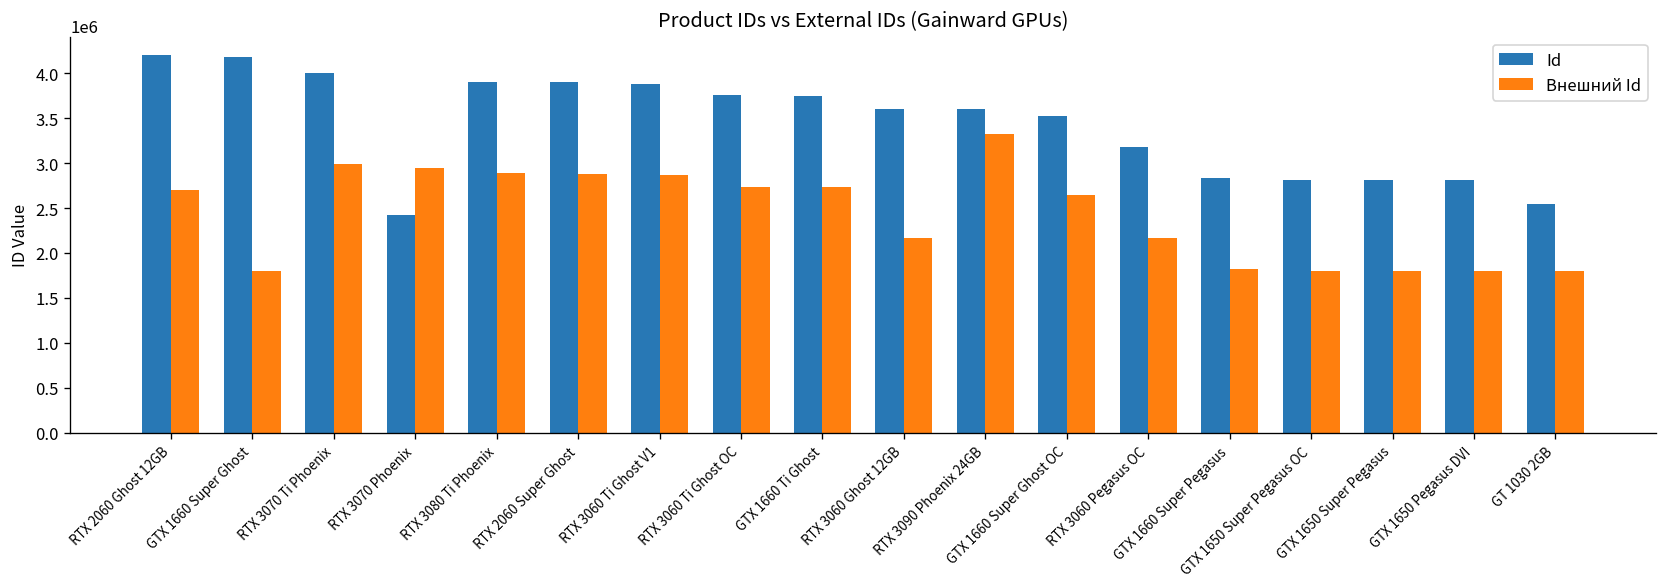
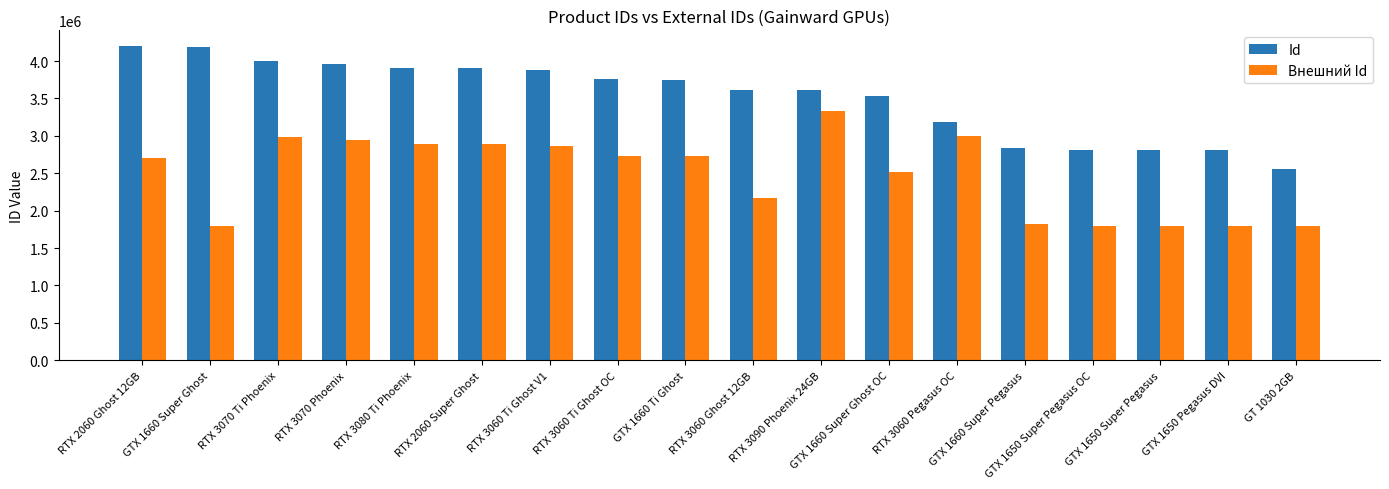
  {
    "Id": {
      "RTX 2060 Ghost 12GB": 4200000,
      "GTX 1660 Super Ghost": 4200000,
      "RTX 3070 Ti Phoenix": 4000000,
-     "RTX 3070 Phoenix": 2400000,
+     "RTX 3070 Phoenix": 4000000,
      "RTX 3080 Ti Phoenix": 3900000,
      "RTX 2060 Super Ghost": 3900000,
      "RTX 3060 Ti Ghost V1": 3900000,
      "RTX 3060 Ti Ghost OC": 3800000,
      "GTX 1660 Ti Ghost": 3800000,
      "RTX 3060 Ghost 12GB": 3600000,
      "RTX 3090 Phoenix 24GB": 3600000,
      "GTX 1660 Super Ghost OC": 3500000,
      "RTX 3060 Pegasus OC": 3200000,
      "GTX 1660 Super Pegasus": 2800000,
      "GTX 1650 Super Pegasus OC": 2800000,
      "GTX 1650 Super Pegasus": 2800000,
      "GTX 1650 Pegasus DVI": 2800000,
      "GT 1030 2GB": 2600000
    },
    "Внешний Id": {
      "RTX 2060 Ghost 12GB": 2700000,
      "GTX 1660 Super Ghost": 1800000,
      "RTX 3070 Ti Phoenix": 3000000,
      "RTX 3070 Phoenix": 2900000,
      "RTX 3080 Ti Phoenix": 2900000,
      "RTX 2060 Super Ghost": 2900000,
      "RTX 3060 Ti Ghost V1": 2900000,
      "RTX 3060 Ti Ghost OC": 2700000,
      "GTX 1660 Ti Ghost": 2700000,
      "RTX 3060 Ghost 12GB": 2200000,
      "RTX 3090 Phoenix 24GB": 3300000,
-     "GTX 1660 Super Ghost OC": 2600000,
-     "RTX 3060 Pegasus OC": 2200000,
+     "GTX 1660 Super Ghost OC": 2500000,
+     "RTX 3060 Pegasus OC": 3000000,
      "GTX 1660 Super Pegasus": 1800000,
      "GTX 1650 Super Pegasus OC": 1800000,
      "GTX 1650 Super Pegasus": 1800000,
      "GTX 1650 Pegasus DVI": 1800000,
      "GT 1030 2GB": 1800000
    }
  }
